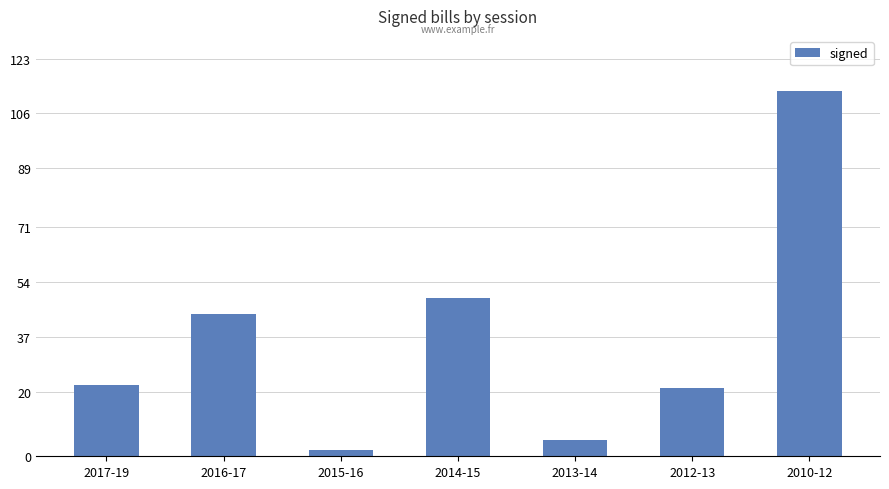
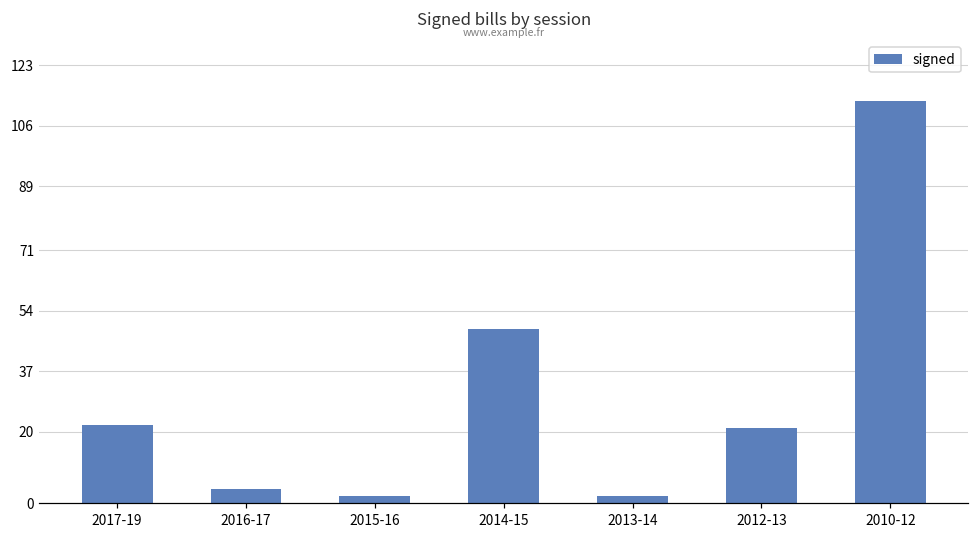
  {
    "2017-19": 22,
-   "2016-17": 44,
+   "2016-17": 4,
    "2015-16": 2,
    "2014-15": 49,
-   "2013-14": 5,
+   "2013-14": 2,
    "2012-13": 21,
    "2010-12": 113
  }
